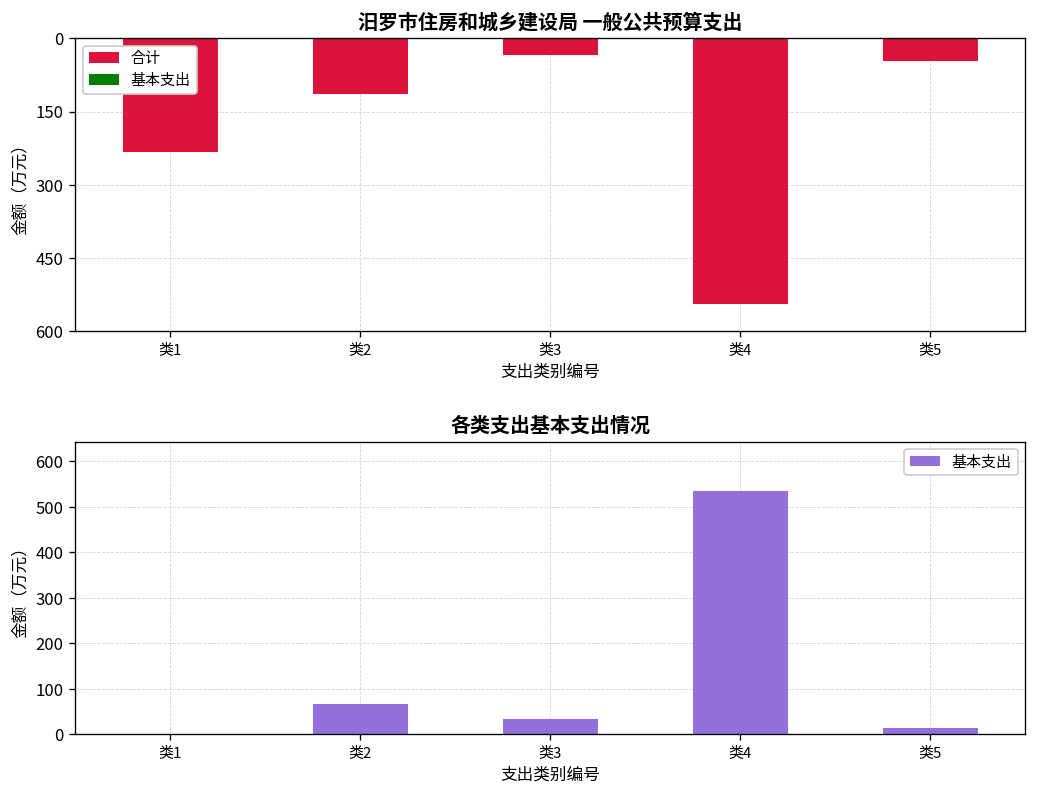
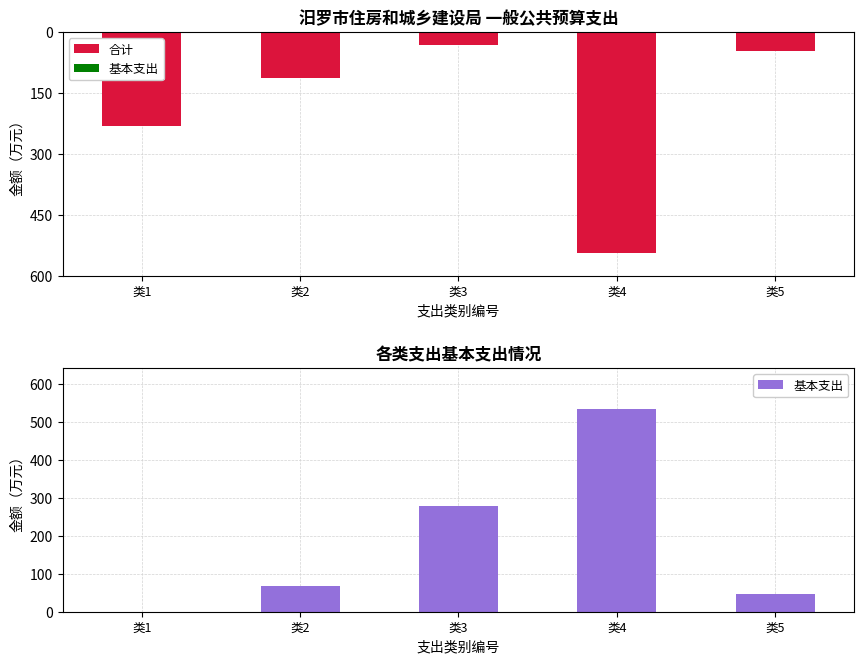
  {
    "各类支出基本支出情况": {
      "类1": 0,
      "类2": 70,
-     "类3": 30,
+     "类3": 280,
      "类4": 540,
-     "类5": 10
+     "类5": 50
    }
  }
